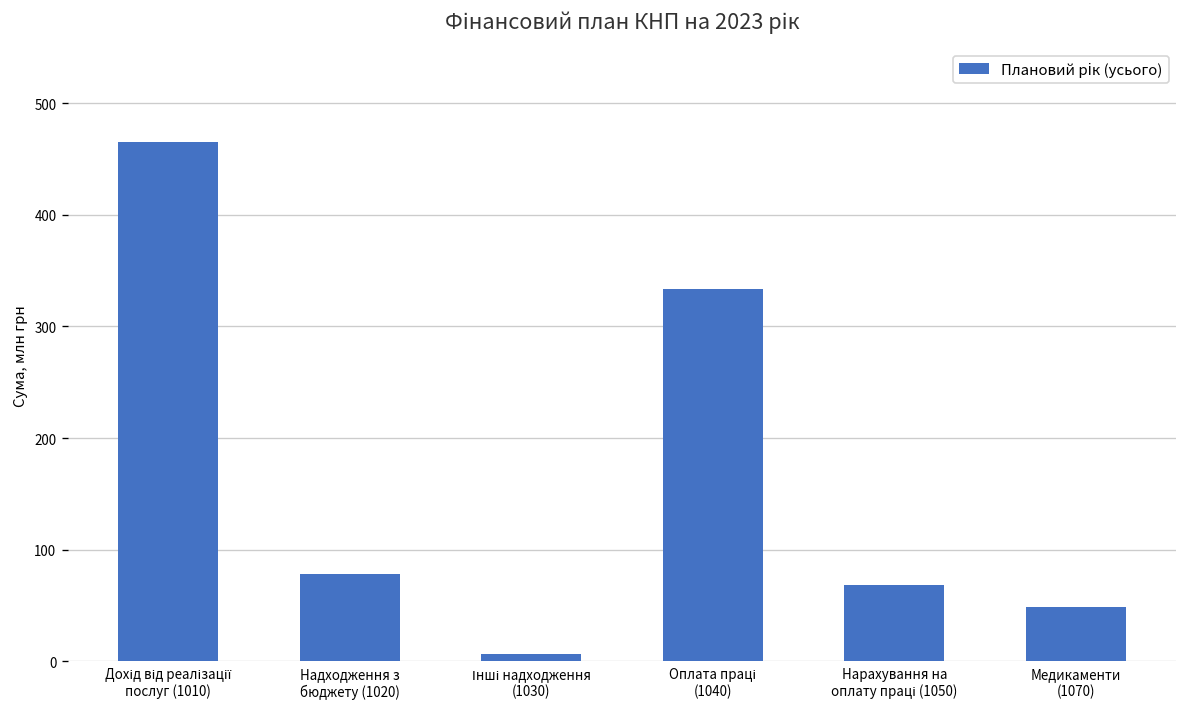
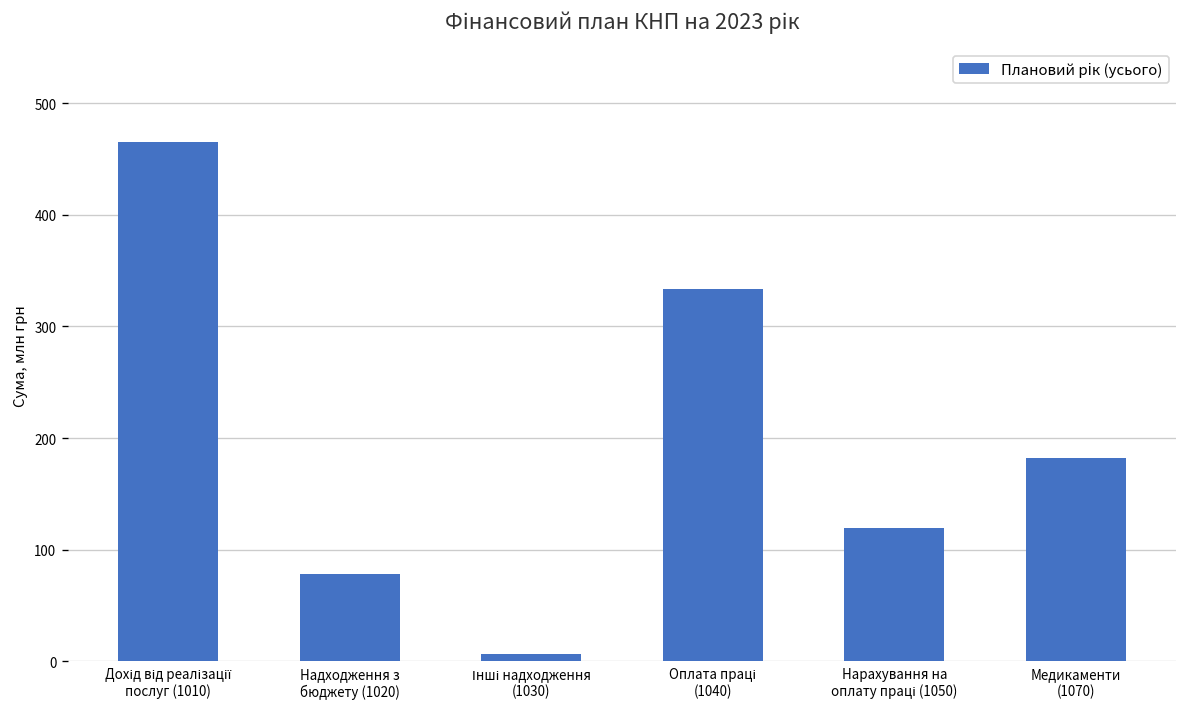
  {
    "Дохід від реалізації послуг (1010)": 470,
    "Надходження з бюджету (1020)": 80,
    "Інші надходження (1030)": 10,
    "Оплата праці (1040)": 330,
-   "Нарахування на оплату праці (1050)": 70,
-   "Медикаменти (1070)": 50
+   "Нарахування на оплату праці (1050)": 120,
+   "Медикаменти (1070)": 180
  }
